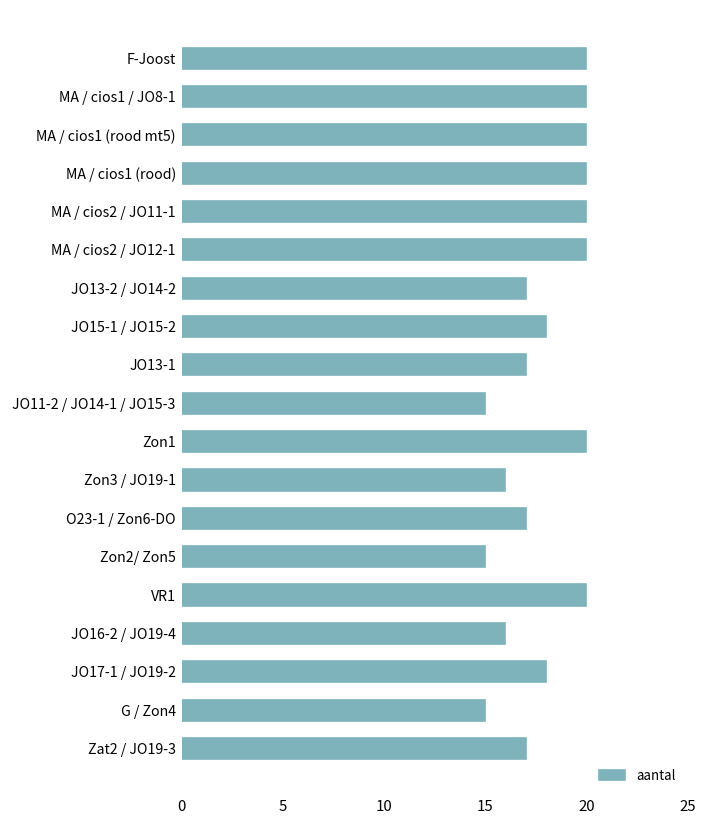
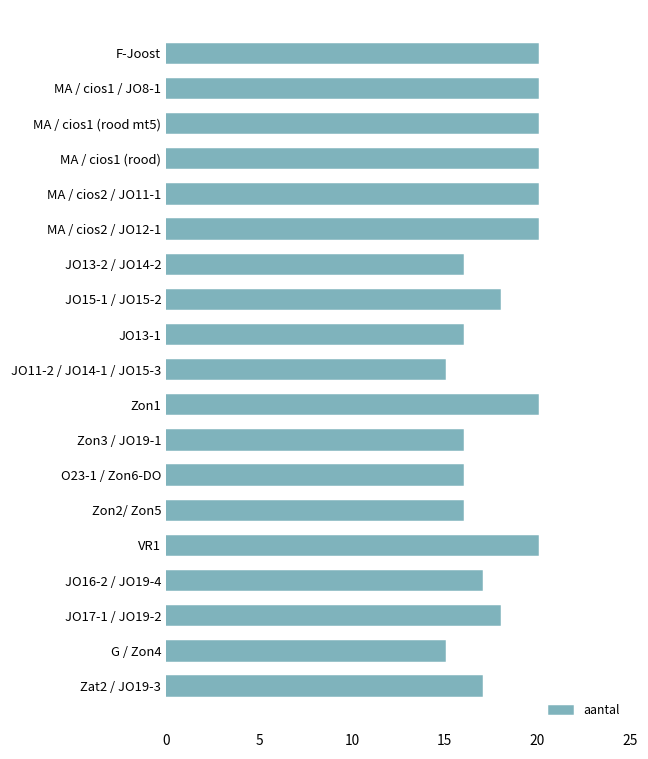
  {
    "F-Joost": 20,
    "MA / cios1 / JO8-1": 20,
    "MA / cios1 (rood mt5)": 20,
    "MA / cios1 (rood)": 20,
    "MA / cios2 / JO11-1": 20,
    "MA / cios2 / JO12-1": 20,
-   "JO13-2 / JO14-2": 17,
+   "JO13-2 / JO14-2": 16,
    "JO15-1 / JO15-2": 18,
-   "JO13-1": 17,
+   "JO13-1": 16,
    "JO11-2 / JO14-1 / JO15-3": 15,
    "Zon1": 20,
    "Zon3 / JO19-1": 16,
-   "O23-1 / Zon6-DO": 17,
-   "Zon2/ Zon5": 15,
+   "O23-1 / Zon6-DO": 16,
+   "Zon2/ Zon5": 16,
    "VR1": 20,
-   "JO16-2 / JO19-4": 16,
+   "JO16-2 / JO19-4": 17,
    "JO17-1 / JO19-2": 18,
    "G / Zon4": 15,
    "Zat2 / JO19-3": 17
  }
